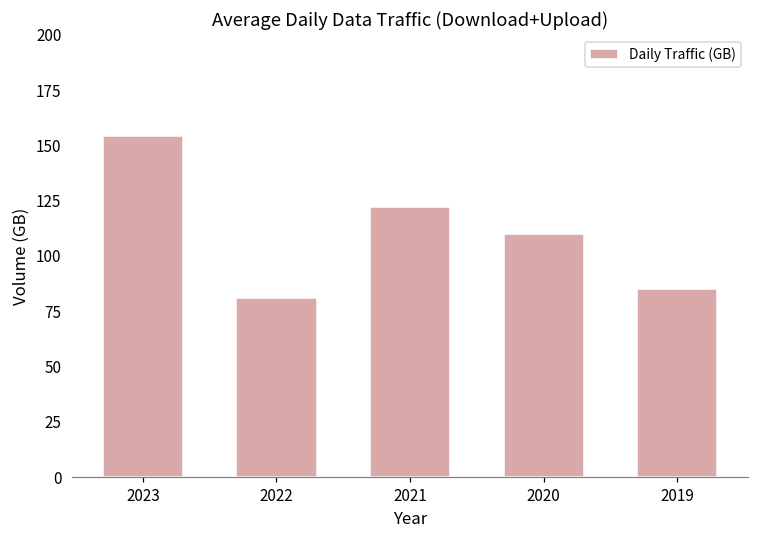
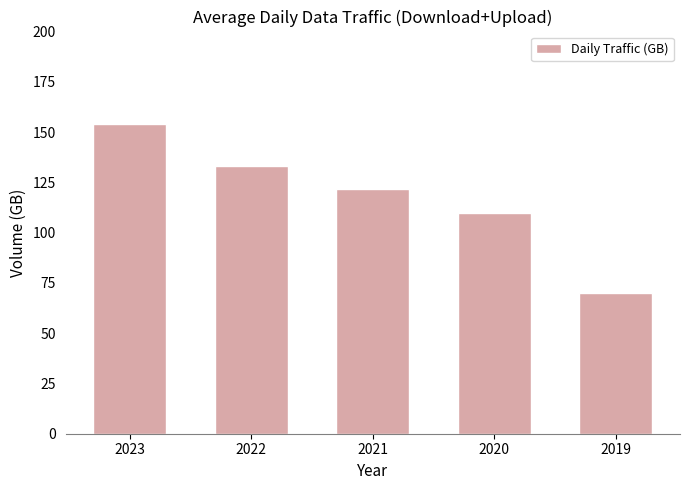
  {
    "2023": 154,
-   "2022": 81,
+   "2022": 133,
    "2021": 122,
    "2020": 110,
-   "2019": 85
+   "2019": 70
  }
